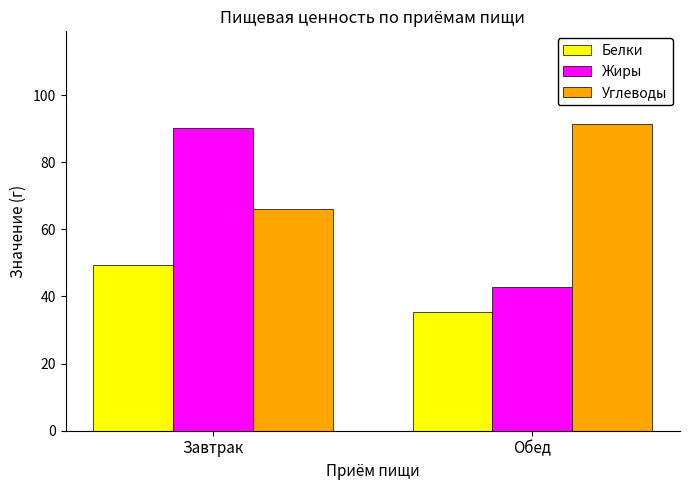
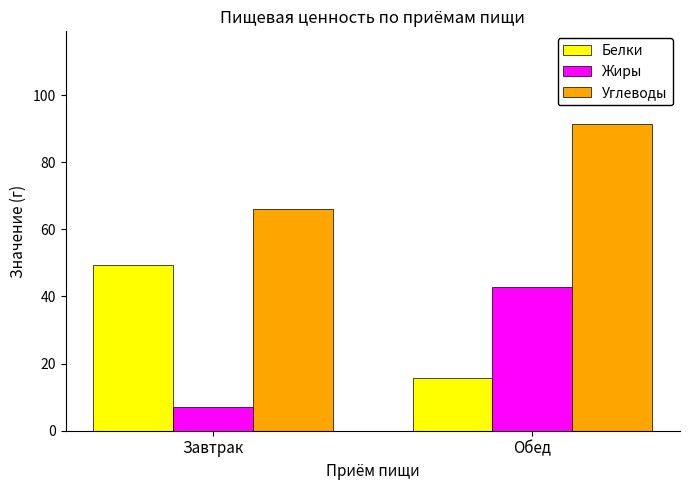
  {
    "Белки": {
      "Завтрак": 49,
-     "Обед": 35
+     "Обед": 16
    },
    "Жиры": {
-     "Завтрак": 90,
+     "Завтрак": 7,
      "Обед": 43
    },
    "Углеводы": {
      "Завтрак": 66,
      "Обед": 92
    }
  }
